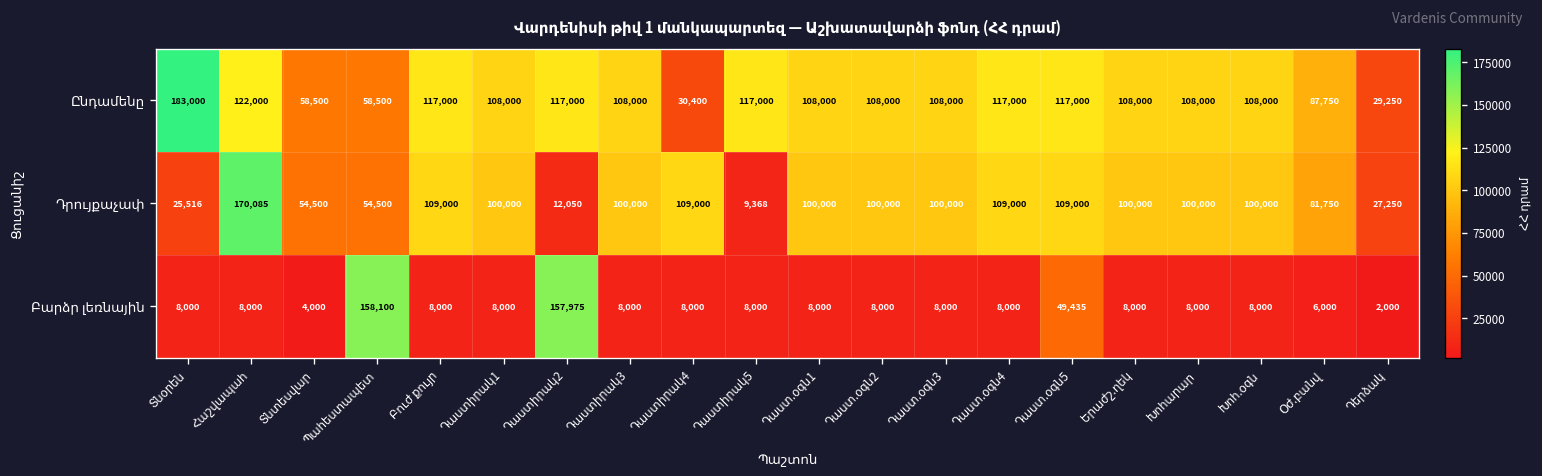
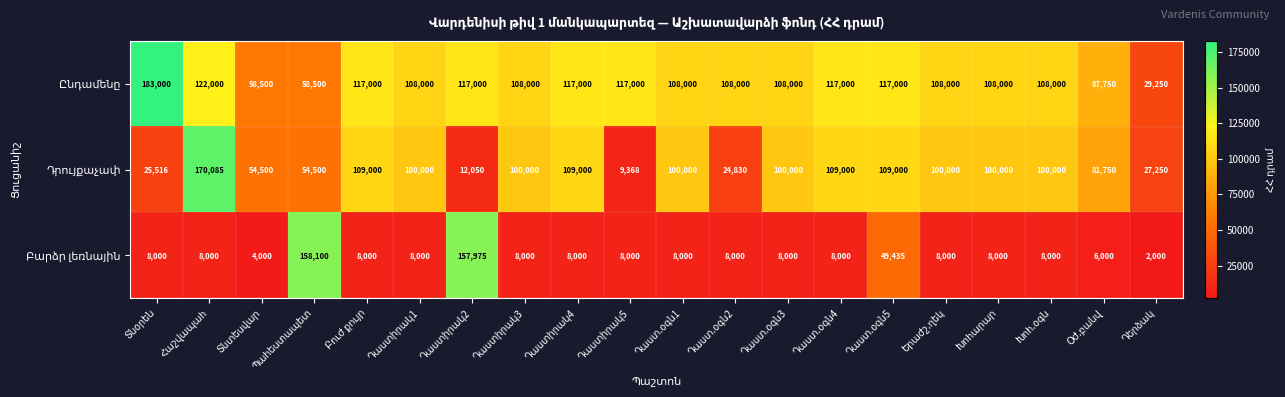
  {
    "Ընդամենը": {
      "Տնօրեն": "183,000",
      "Հաշվապահ": "122,000",
      "Տնտեսվար": "58,500",
      "Պահեստապետ": "58,500",
      "Բուժ քույր": "117,000",
      "Դաստիրակ1": "108,000",
      "Դաստիրակ2": "117,000",
      "Դաստիրակ3": "108,000",
-     "Դաստիրակ4": "30,400",
+     "Դաստիրակ4": "117,000",
      "Դաստիրակ5": "117,000",
      "Դաստ.օգն1": "108,000",
      "Դաստ.օգն2": "108,000",
      "Դաստ.օգն3": "108,000",
      "Դաստ.օգն4": "117,000",
      "Դաստ.օգն5": "117,000",
      "Երաժշ.ղեկ": "108,000",
      "Խոհարար": "108,000",
      "Խոհ.օգն": "108,000",
      "Օժ.բանվ": "87,750",
      "Դերձակ": "29,250"
    },
    "Դրույքաչափ": {
      "Տնօրեն": "25,516",
      "Հաշվապահ": "170,085",
      "Տնտեսվար": "54,500",
      "Պահեստապետ": "54,500",
      "Բուժ քույր": "109,000",
      "Դաստիրակ1": "100,000",
      "Դաստիրակ2": "12,050",
      "Դաստիրակ3": "100,000",
      "Դաստիրակ4": "109,000",
      "Դաստիրակ5": "9,368",
      "Դաստ.օգն1": "100,000",
-     "Դաստ.օգն2": "100,000",
+     "Դաստ.օգն2": "24,830",
      "Դաստ.օգն3": "100,000",
      "Դաստ.օգն4": "109,000",
      "Դաստ.օգն5": "109,000",
      "Երաժշ.ղեկ": "100,000",
      "Խոհարար": "100,000",
      "Խոհ.օգն": "100,000",
      "Օժ.բանվ": "81,750",
      "Դերձակ": "27,250"
    },
    "Բարձր լեռնային": {
      "Տնօրեն": "8,000",
      "Հաշվապահ": "8,000",
      "Տնտեսվար": "4,000",
      "Պահեստապետ": "158,100",
      "Բուժ քույր": "8,000",
      "Դաստիրակ1": "8,000",
      "Դաստիրակ2": "157,975",
      "Դաստիրակ3": "8,000",
      "Դաստիրակ4": "8,000",
      "Դաստիրակ5": "8,000",
      "Դաստ.օգն1": "8,000",
      "Դաստ.օգն2": "8,000",
      "Դաստ.օգն3": "8,000",
      "Դաստ.օգն4": "8,000",
      "Դաստ.օգն5": "49,435",
      "Երաժշ.ղեկ": "8,000",
      "Խոհարար": "8,000",
      "Խոհ.օգն": "8,000",
      "Օժ.բանվ": "6,000",
      "Դերձակ": "2,000"
    }
  }
